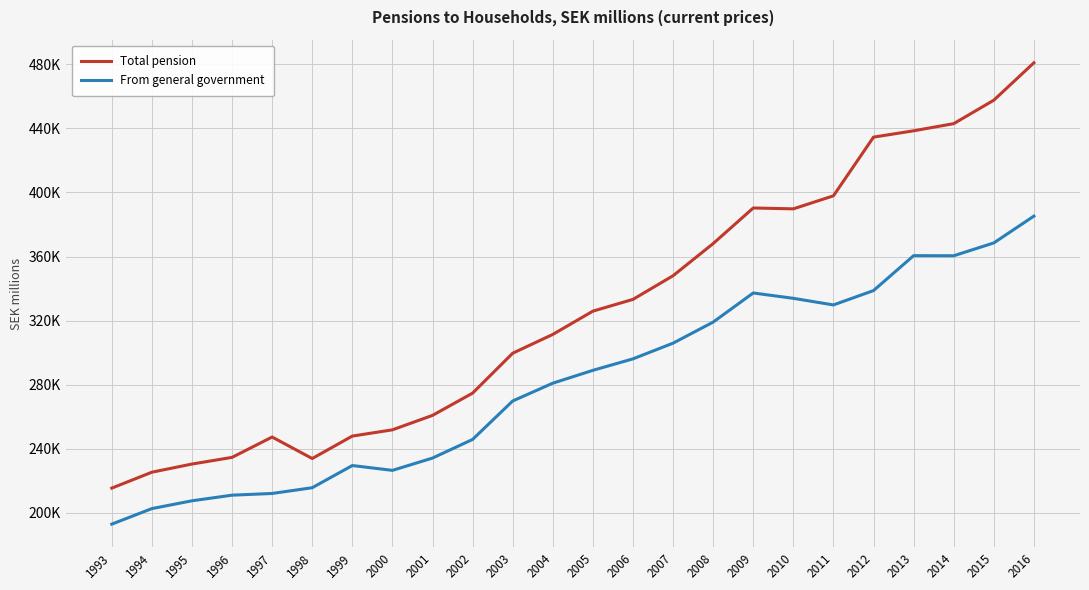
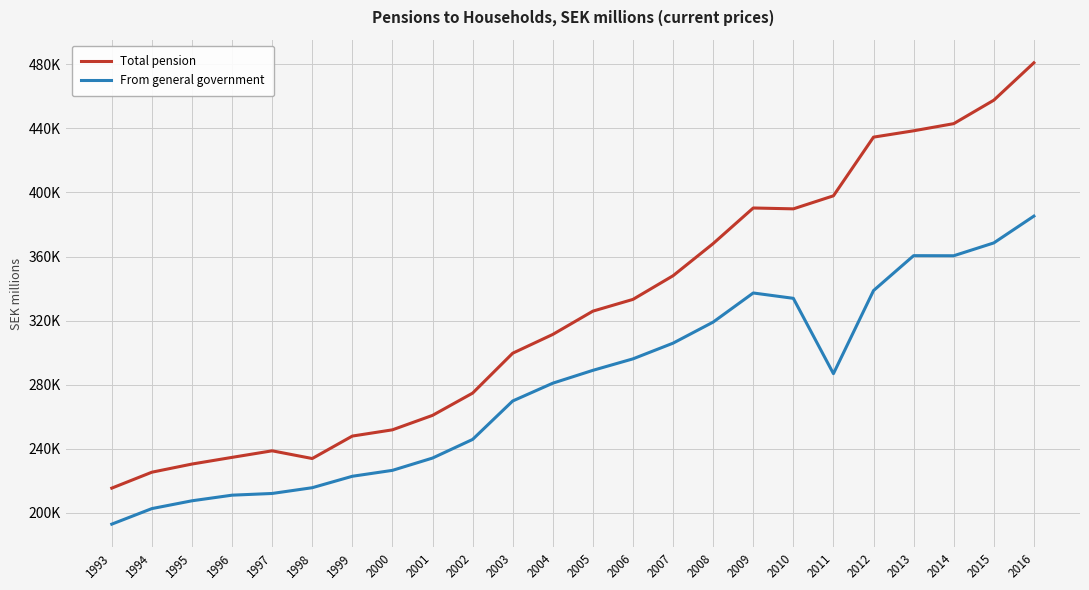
  {
    "Total pension": {
      "1993": 215000,
      "1994": 225000,
      "1995": 231000,
      "1996": 235000,
-     "1997": 247000,
+     "1997": 239000,
      "1998": 234000,
      "1999": 248000,
      "2000": 252000,
      "2001": 261000,
      "2002": 275000,
      "2003": 300000,
      "2004": 311000,
      "2005": 326000,
      "2006": 333000,
      "2007": 348000,
      "2008": 368000,
      "2009": 390000,
      "2010": 390000,
      "2011": 398000,
      "2012": 435000,
      "2013": 438000,
      "2014": 443000,
      "2015": 458000,
      "2016": 481000
    },
    "From general government": {
      "1993": 193000,
      "1994": 203000,
      "1995": 208000,
      "1996": 211000,
      "1997": 212000,
      "1998": 216000,
-     "1999": 230000,
+     "1999": 223000,
      "2000": 227000,
      "2001": 234000,
      "2002": 246000,
      "2003": 270000,
      "2004": 281000,
      "2005": 289000,
      "2006": 296000,
      "2007": 306000,
      "2008": 319000,
      "2009": 337000,
      "2010": 334000,
-     "2011": 330000,
+     "2011": 287000,
      "2012": 339000,
      "2013": 361000,
      "2014": 360000,
      "2015": 369000,
      "2016": 385000
    }
  }
